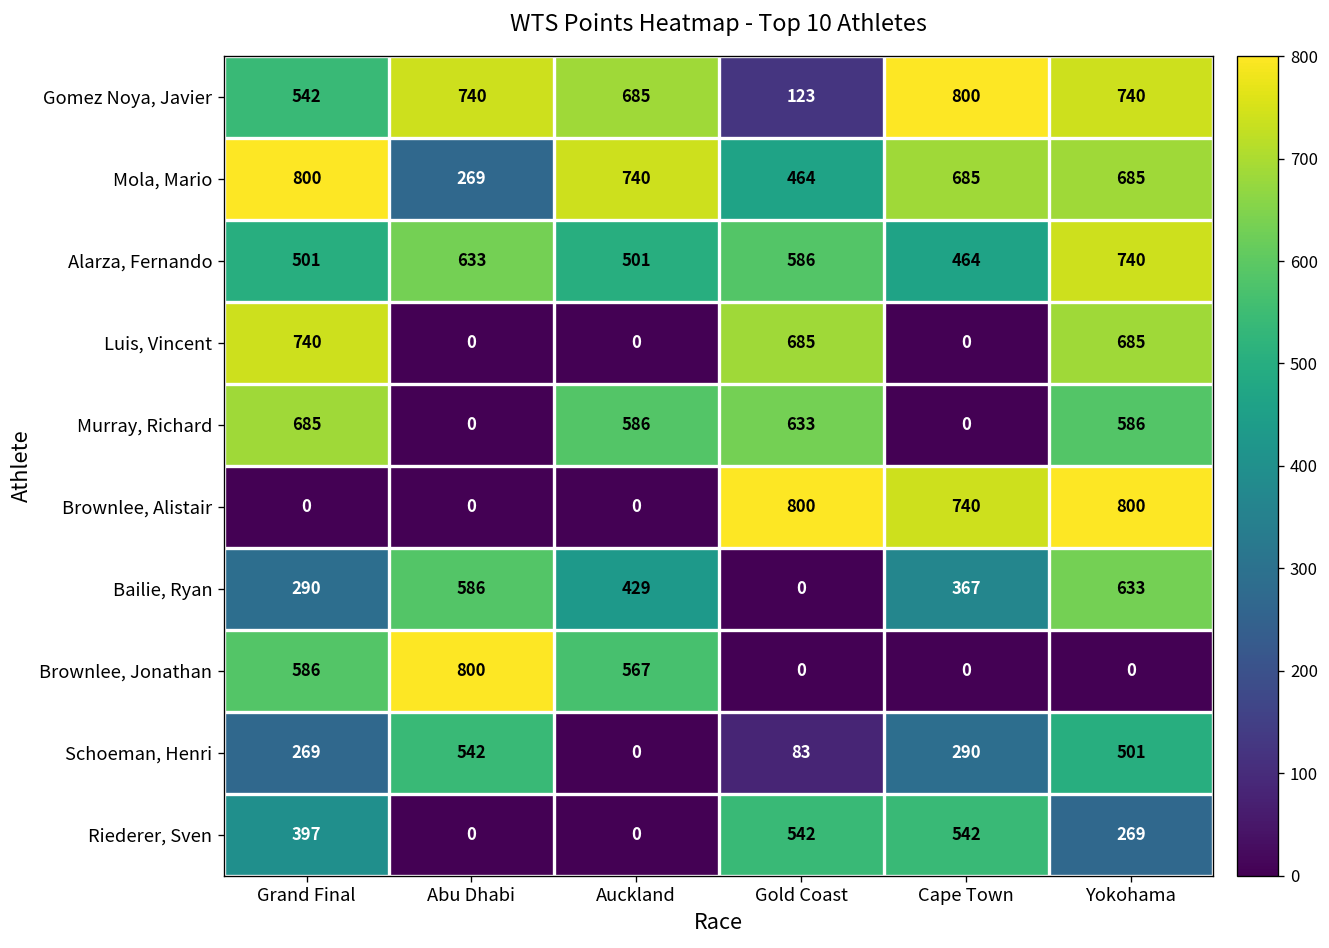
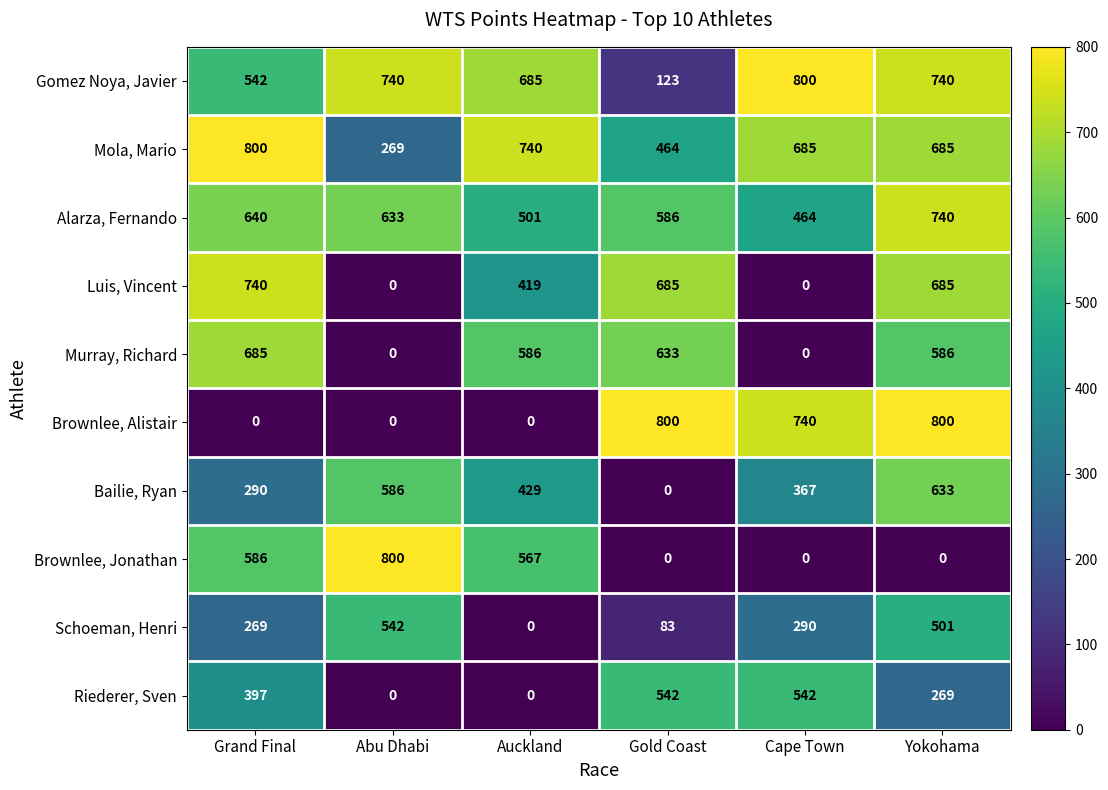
  {
    "Gomez Noya, Javier": {
      "Grand Final": 542,
      "Abu Dhabi": 740,
      "Auckland": 685,
      "Gold Coast": 123,
      "Cape Town": 800,
      "Yokohama": 740
    },
    "Mola, Mario": {
      "Grand Final": 800,
      "Abu Dhabi": 269,
      "Auckland": 740,
      "Gold Coast": 464,
      "Cape Town": 685,
      "Yokohama": 685
    },
    "Alarza, Fernando": {
-     "Grand Final": 501,
+     "Grand Final": 640,
      "Abu Dhabi": 633,
      "Auckland": 501,
      "Gold Coast": 586,
      "Cape Town": 464,
      "Yokohama": 740
    },
    "Luis, Vincent": {
      "Grand Final": 740,
      "Abu Dhabi": 0,
-     "Auckland": 0,
+     "Auckland": 419,
      "Gold Coast": 685,
      "Cape Town": 0,
      "Yokohama": 685
    },
    "Murray, Richard": {
      "Grand Final": 685,
      "Abu Dhabi": 0,
      "Auckland": 586,
      "Gold Coast": 633,
      "Cape Town": 0,
      "Yokohama": 586
    },
    "Brownlee, Alistair": {
      "Grand Final": 0,
      "Abu Dhabi": 0,
      "Auckland": 0,
      "Gold Coast": 800,
      "Cape Town": 740,
      "Yokohama": 800
    },
    "Bailie, Ryan": {
      "Grand Final": 290,
      "Abu Dhabi": 586,
      "Auckland": 429,
      "Gold Coast": 0,
      "Cape Town": 367,
      "Yokohama": 633
    },
    "Brownlee, Jonathan": {
      "Grand Final": 586,
      "Abu Dhabi": 800,
      "Auckland": 567,
      "Gold Coast": 0,
      "Cape Town": 0,
      "Yokohama": 0
    },
    "Schoeman, Henri": {
      "Grand Final": 269,
      "Abu Dhabi": 542,
      "Auckland": 0,
      "Gold Coast": 83,
      "Cape Town": 290,
      "Yokohama": 501
    },
    "Riederer, Sven": {
      "Grand Final": 397,
      "Abu Dhabi": 0,
      "Auckland": 0,
      "Gold Coast": 542,
      "Cape Town": 542,
      "Yokohama": 269
    }
  }
